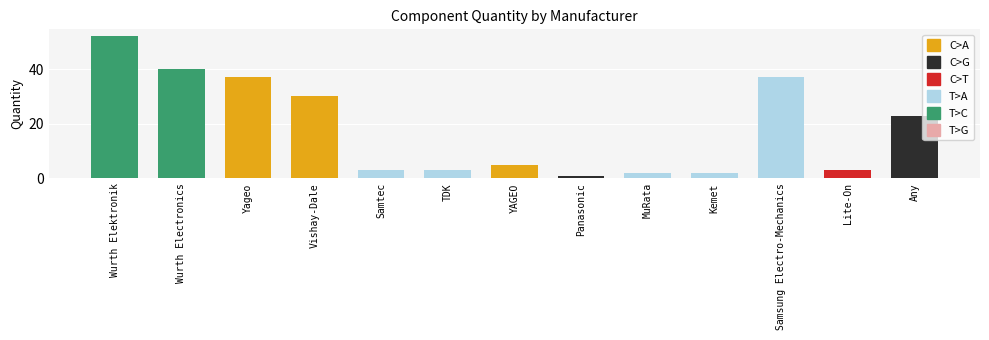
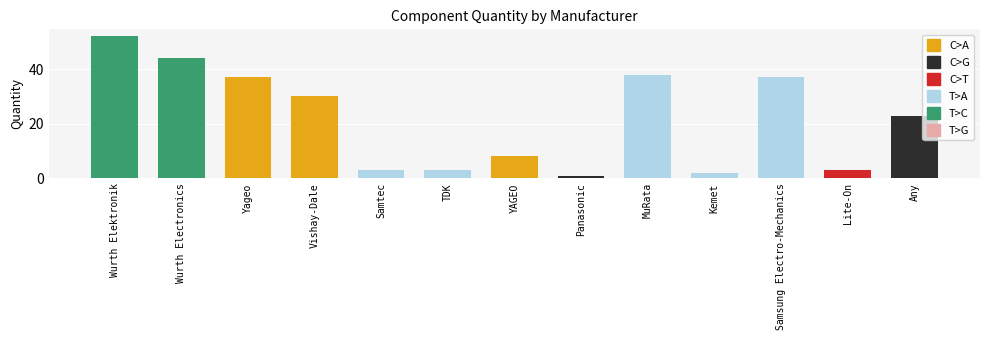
  {
    "Wurth Elektronik": 52,
-   "Wurth Electronics": 40,
+   "Wurth Electronics": 44,
    "Yageo": 37,
    "Vishay-Dale": 30,
    "Samtec": 3,
    "TDK": 3,
-   "YAGEO": 5,
+   "YAGEO": 8,
    "Panasonic": 1,
-   "MuRata": 2,
+   "MuRata": 38,
    "Kemet": 2,
    "Samsung Electro-Mechanics": 37,
    "Lite-On": 3,
    "Any": 23
  }
